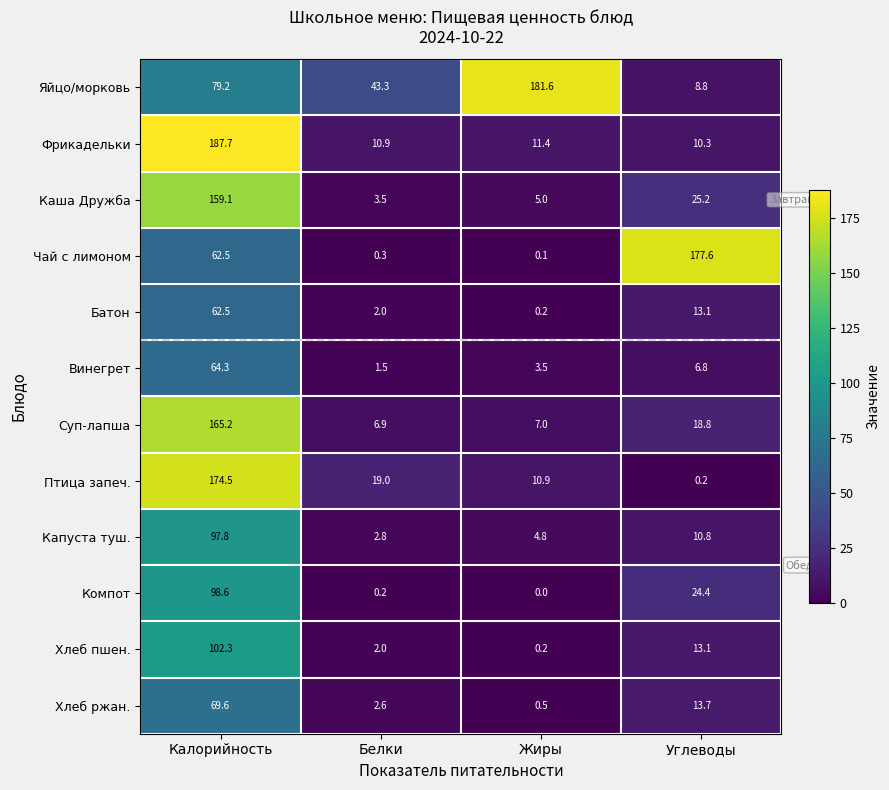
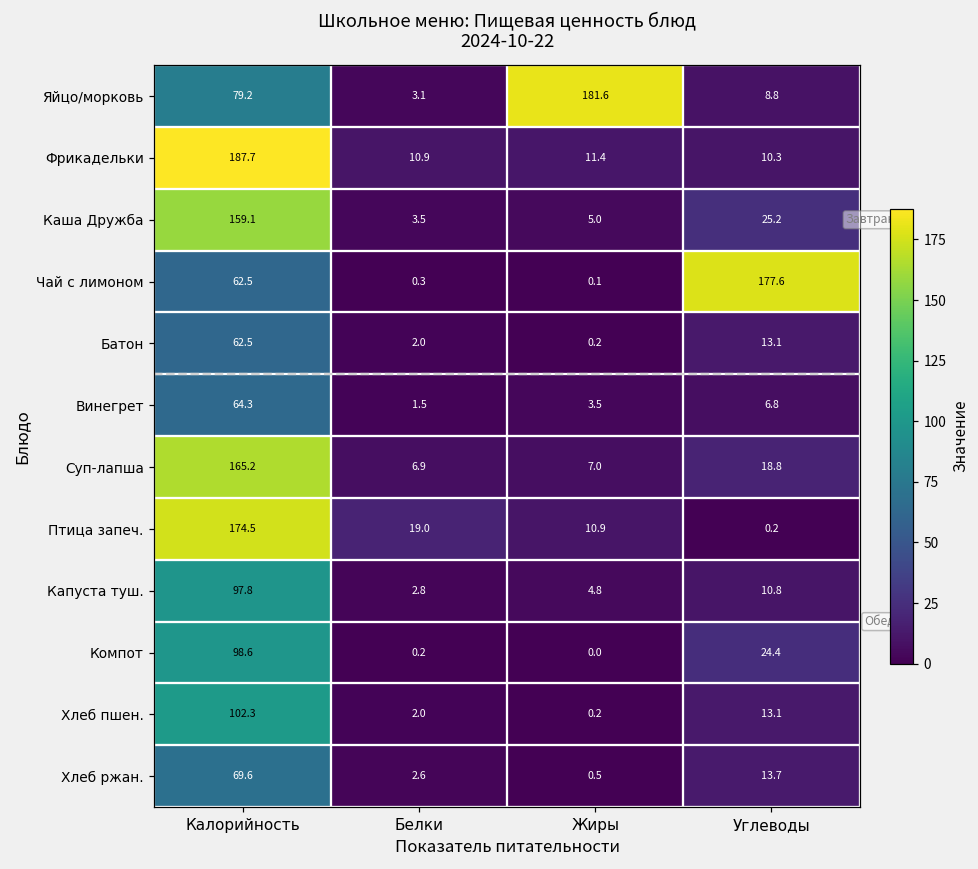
  {
    "Яйцо/морковь": {
      "Калорийность": 79.2,
-     "Белки": 43.3,
+     "Белки": 3.1,
      "Жиры": 181.6,
      "Углеводы": 8.8
    },
    "Фрикадельки": {
      "Калорийность": 187.7,
      "Белки": 10.9,
      "Жиры": 11.4,
      "Углеводы": 10.3
    },
    "Каша Дружба": {
      "Калорийность": 159.1,
      "Белки": 3.5,
      "Жиры": 5.0,
      "Углеводы": 25.2
    },
    "Чай с лимоном": {
      "Калорийность": 62.5,
      "Белки": 0.3,
      "Жиры": 0.1,
      "Углеводы": 177.6
    },
    "Батон": {
      "Калорийность": 62.5,
      "Белки": 2.0,
      "Жиры": 0.2,
      "Углеводы": 13.1
    },
    "Винегрет": {
      "Калорийность": 64.3,
      "Белки": 1.5,
      "Жиры": 3.5,
      "Углеводы": 6.8
    },
    "Суп-лапша": {
      "Калорийность": 165.2,
      "Белки": 6.9,
      "Жиры": 7.0,
      "Углеводы": 18.8
    },
    "Птица запеч.": {
      "Калорийность": 174.5,
      "Белки": 19.0,
      "Жиры": 10.9,
      "Углеводы": 0.2
    },
    "Капуста туш.": {
      "Калорийность": 97.8,
      "Белки": 2.8,
      "Жиры": 4.8,
      "Углеводы": 10.8
    },
    "Компот": {
      "Калорийность": 98.6,
      "Белки": 0.2,
      "Жиры": 0.0,
      "Углеводы": 24.4
    },
    "Хлеб пшен.": {
      "Калорийность": 102.3,
      "Белки": 2.0,
      "Жиры": 0.2,
      "Углеводы": 13.1
    },
    "Хлеб ржан.": {
      "Калорийность": 69.6,
      "Белки": 2.6,
      "Жиры": 0.5,
      "Углеводы": 13.7
    }
  }
